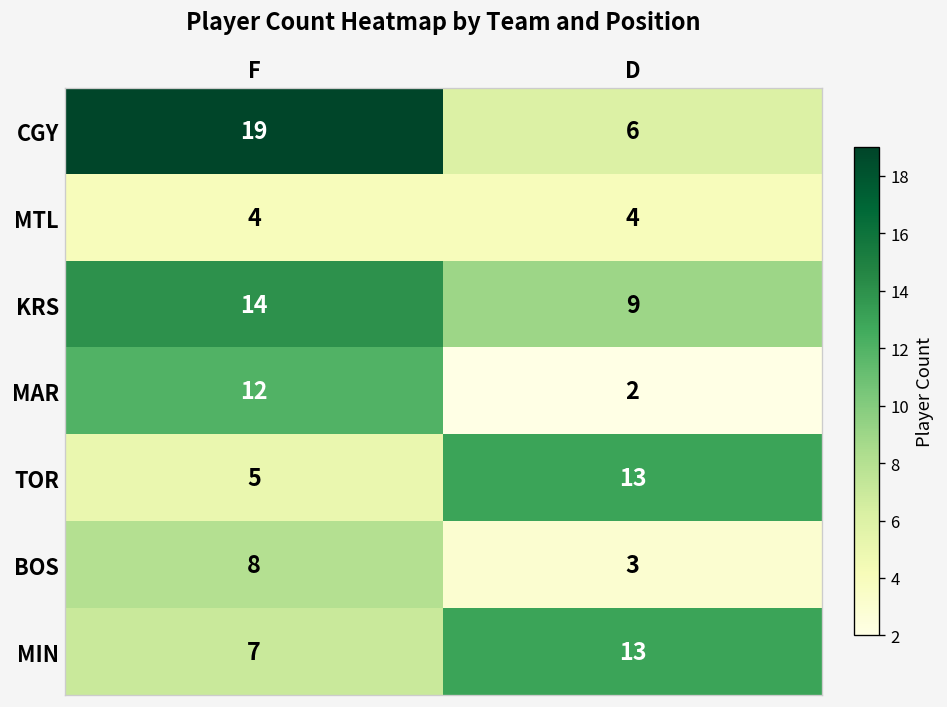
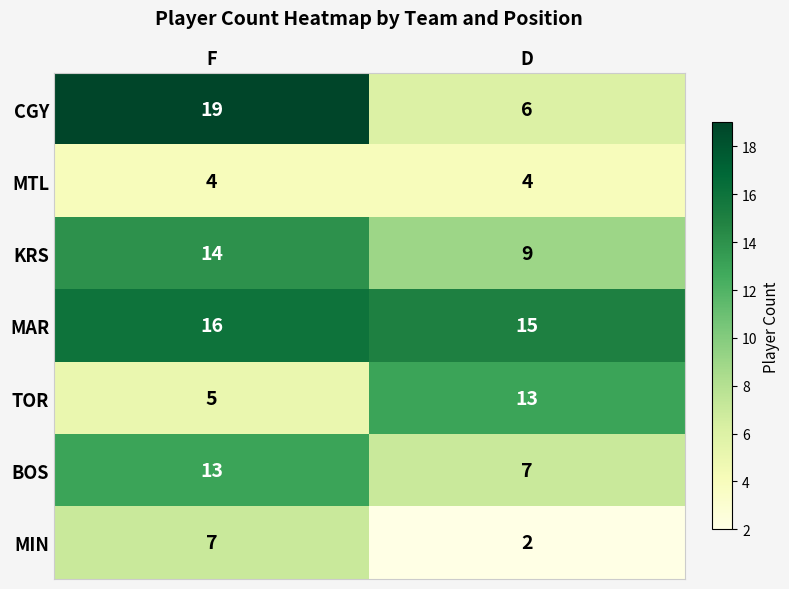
  {
    "CGY": {
      "F": 19,
      "D": 6
    },
    "MTL": {
      "F": 4,
      "D": 4
    },
    "KRS": {
      "F": 14,
      "D": 9
    },
    "MAR": {
-     "F": 12,
-     "D": 2
+     "F": 16,
+     "D": 15
    },
    "TOR": {
      "F": 5,
      "D": 13
    },
    "BOS": {
-     "F": 8,
-     "D": 3
+     "F": 13,
+     "D": 7
    },
    "MIN": {
      "F": 7,
-     "D": 13
+     "D": 2
    }
  }
